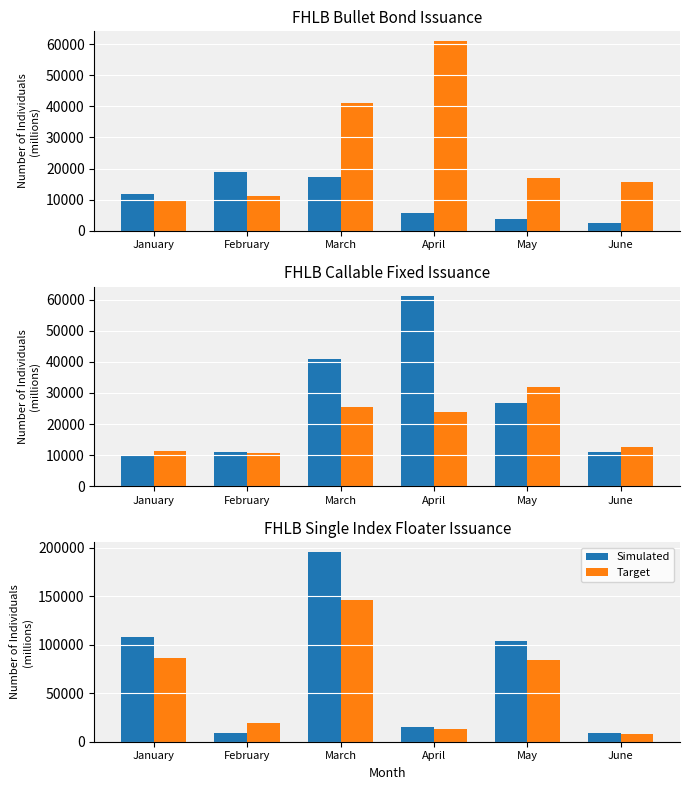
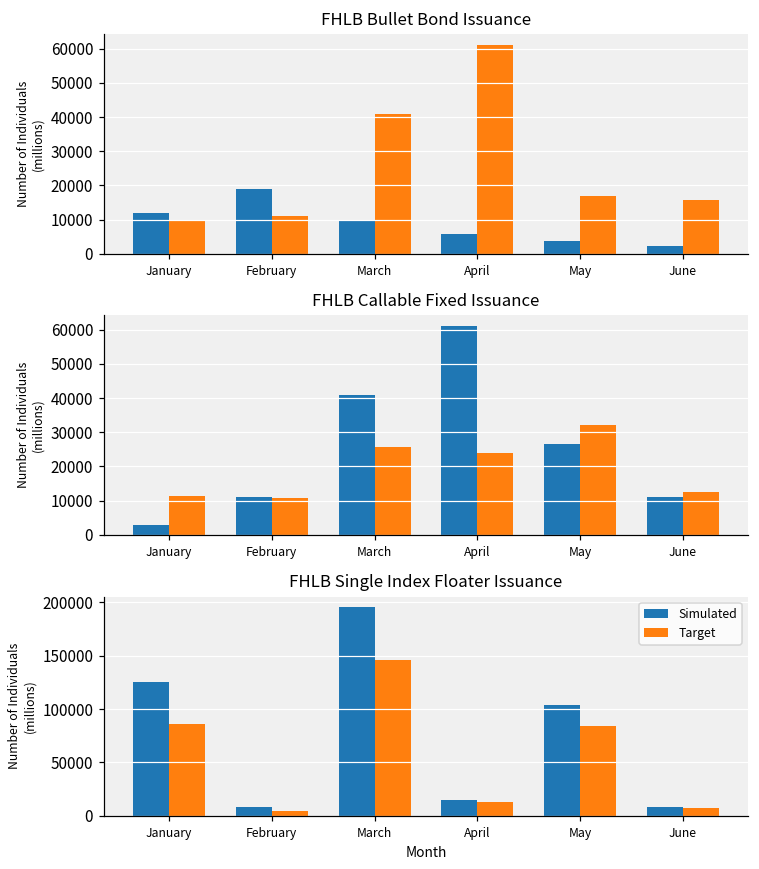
  {
    "FHLB Bullet Bond Issuance": {
      "Simulated": {
        "January": 12000,
        "February": 19000,
-       "March": 17000,
+       "March": 10000,
        "April": 6000,
        "May": 4000,
        "June": 2000
      },
      "Target": {
        "January": 10000,
        "February": 11000,
        "March": 41000,
        "April": 61000,
        "May": 17000,
        "June": 16000
      }
    },
    "FHLB Callable Fixed Issuance": {
      "Simulated": {
-       "January": 10000,
+       "January": 3000,
        "February": 11000,
        "March": 41000,
        "April": 61000,
        "May": 27000,
        "June": 11000
      },
      "Target": {
        "January": 11000,
        "February": 11000,
        "March": 26000,
        "April": 24000,
        "May": 32000,
        "June": 13000
      }
    },
    "FHLB Single Index Floater Issuance": {
      "Simulated": {
-       "January": 110000,
+       "January": 120000,
        "February": 10000,
        "March": 200000,
        "April": 10000,
        "May": 100000,
        "June": 10000
      },
      "Target": {
        "January": 90000,
-       "February": 20000,
+       "February": 0,
        "March": 150000,
        "April": 10000,
        "May": 80000,
        "June": 10000
      }
    }
  }
